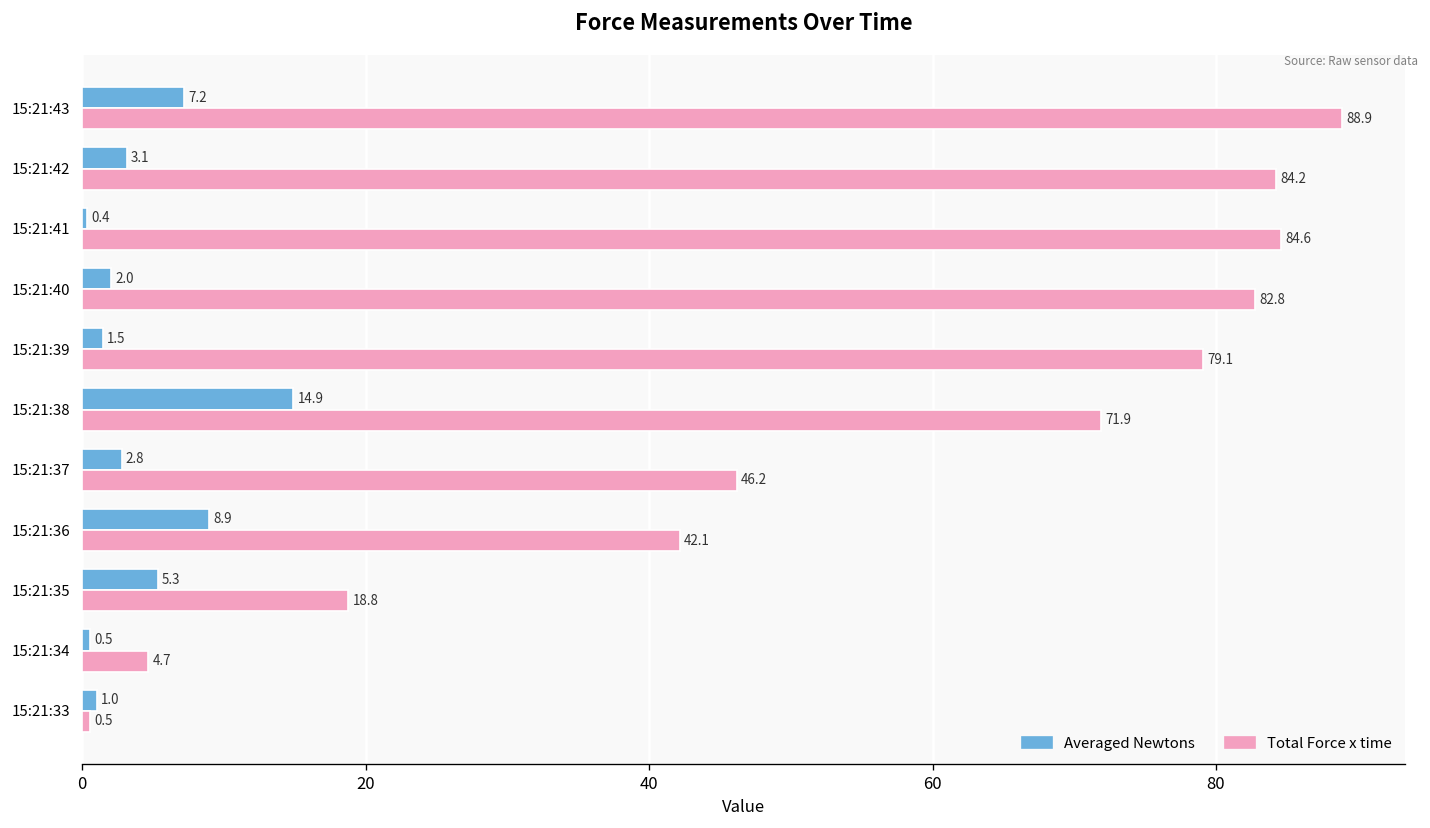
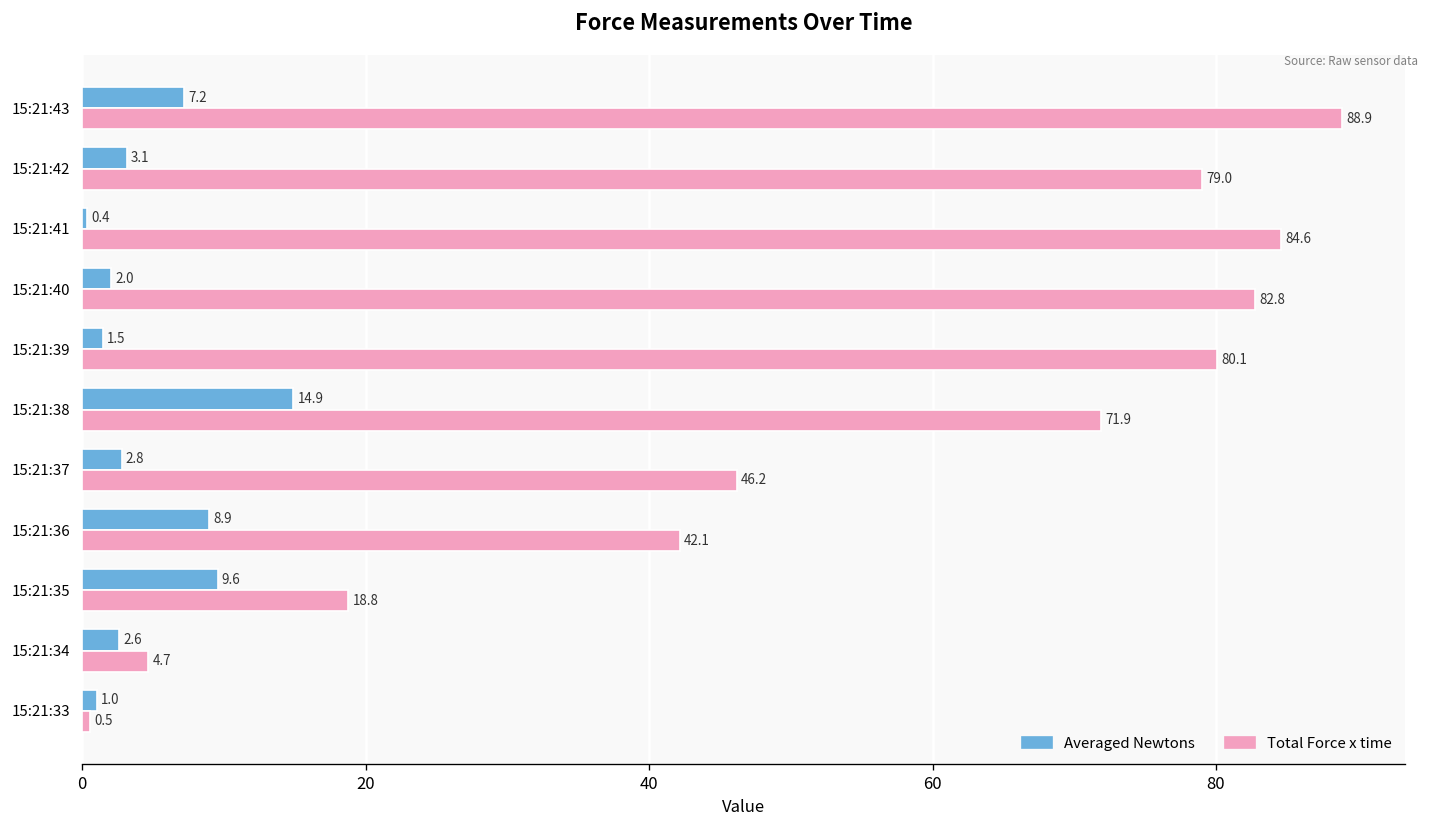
  {
    "Averaged Newtons": {
      "15:21:43": 7.2,
      "15:21:42": 3.1,
      "15:21:41": 0.4,
      "15:21:40": 2.0,
      "15:21:39": 1.5,
      "15:21:38": 14.9,
      "15:21:37": 2.8,
      "15:21:36": 8.9,
-     "15:21:35": 5.3,
-     "15:21:34": 0.5,
+     "15:21:35": 9.6,
+     "15:21:34": 2.6,
      "15:21:33": 1.0
    },
    "Total Force x time": {
      "15:21:43": 88.9,
-     "15:21:42": 84.2,
+     "15:21:42": 79.0,
      "15:21:41": 84.6,
      "15:21:40": 82.8,
-     "15:21:39": 79.1,
+     "15:21:39": 80.1,
      "15:21:38": 71.9,
      "15:21:37": 46.2,
      "15:21:36": 42.1,
      "15:21:35": 18.8,
      "15:21:34": 4.7,
      "15:21:33": 0.5
    }
  }
